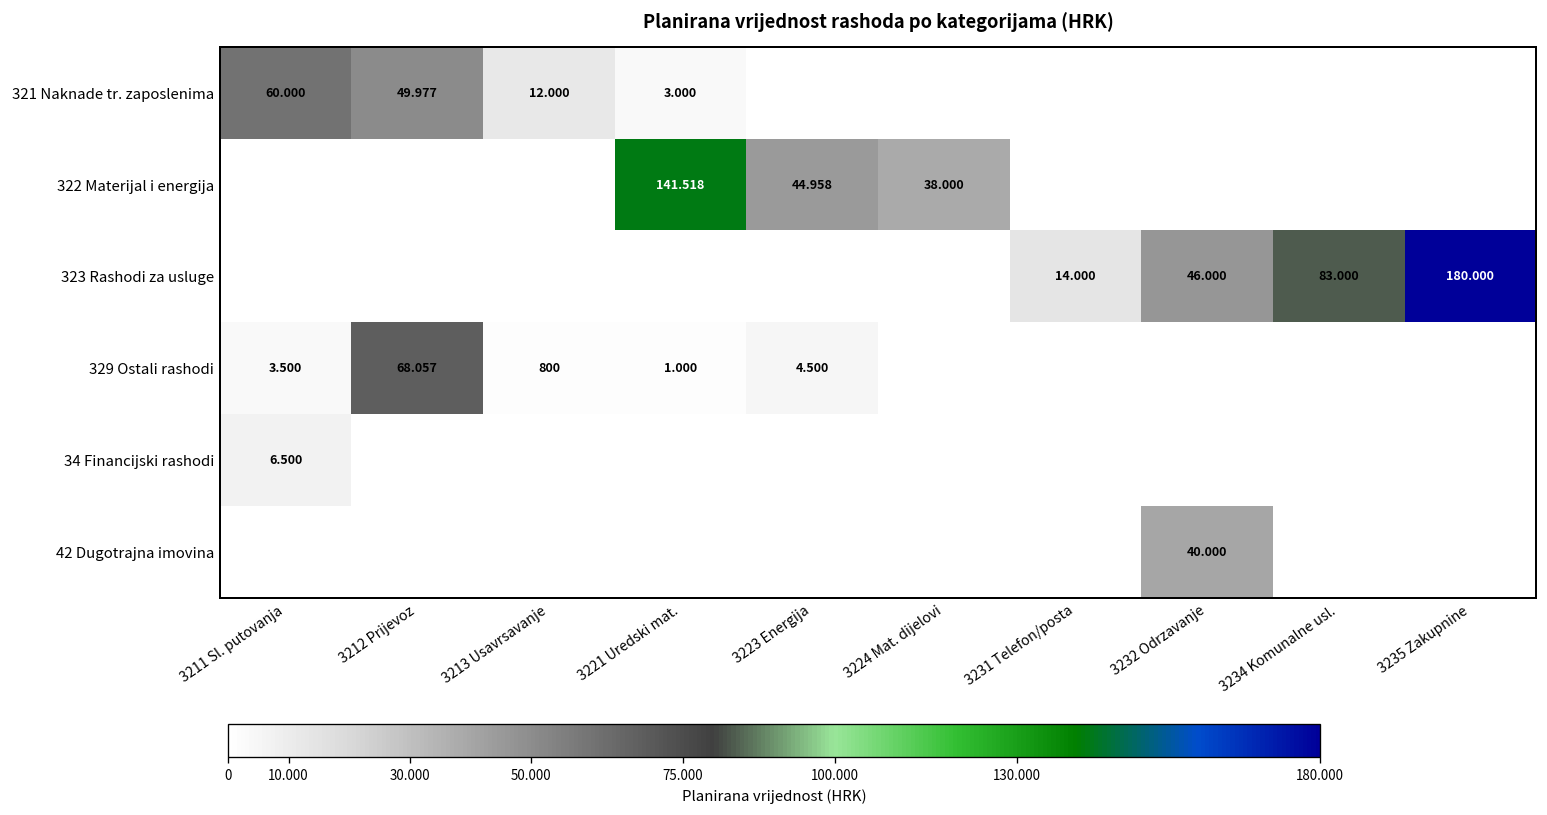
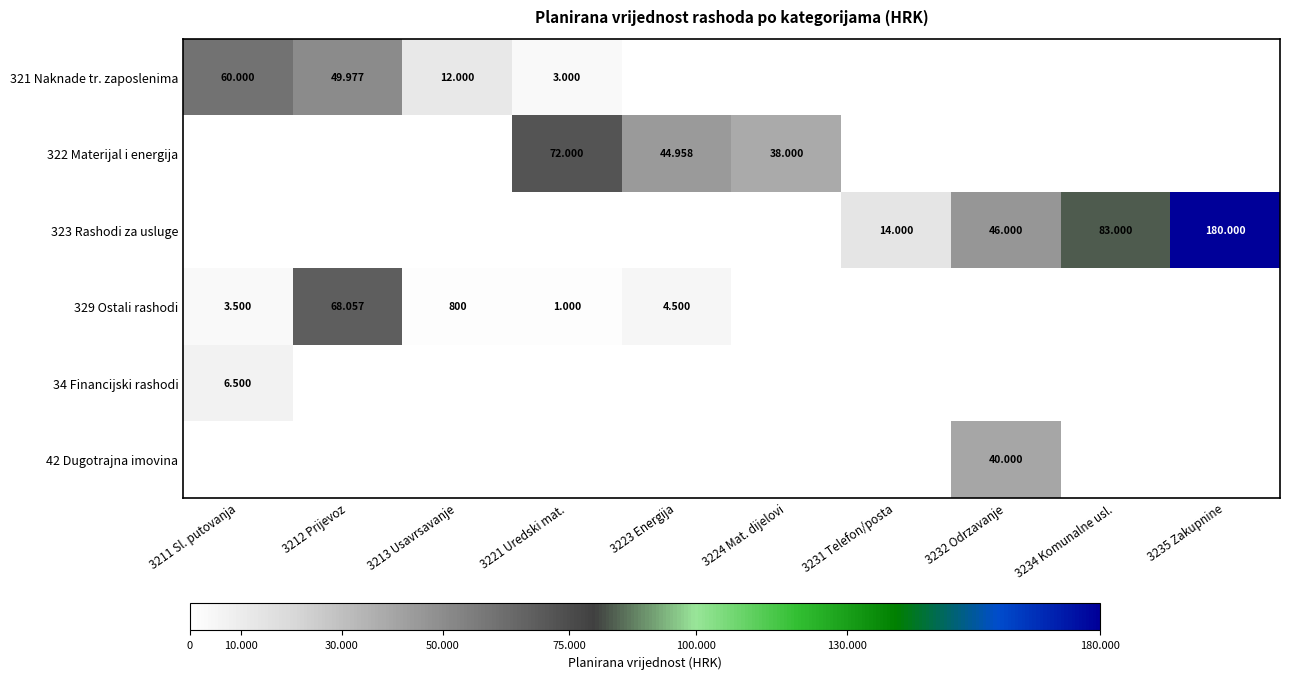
  {
    "321 Naknade tr. zaposlenima": {
      "3211 Sl. putovanja": 60.000,
      "3212 Prijevoz": 49.977,
      "3213 Usavrsavanje": 12.000,
      "3221 Uredski mat.": 3.000
    },
    "322 Materijal i energija": {
-     "3221 Uredski mat.": 141.518,
+     "3221 Uredski mat.": 72.000,
      "3223 Energija": 44.958,
      "3224 Mat. dijelovi": 38.000
    },
    "323 Rashodi za usluge": {
      "3231 Telefon/posta": 14.000,
      "3232 Odrzavanje": 46.000,
      "3234 Komunalne usl.": 83.000,
      "3235 Zakupnine": 180.000
    },
    "329 Ostali rashodi": {
      "3211 Sl. putovanja": 3.500,
      "3212 Prijevoz": 68.057,
      "3213 Usavrsavanje": 800,
      "3221 Uredski mat.": 1.000,
      "3223 Energija": 4.500
    },
    "34 Financijski rashodi": {
      "3211 Sl. putovanja": 6.500
    },
    "42 Dugotrajna imovina": {
      "3232 Odrzavanje": 40.000
    }
  }
